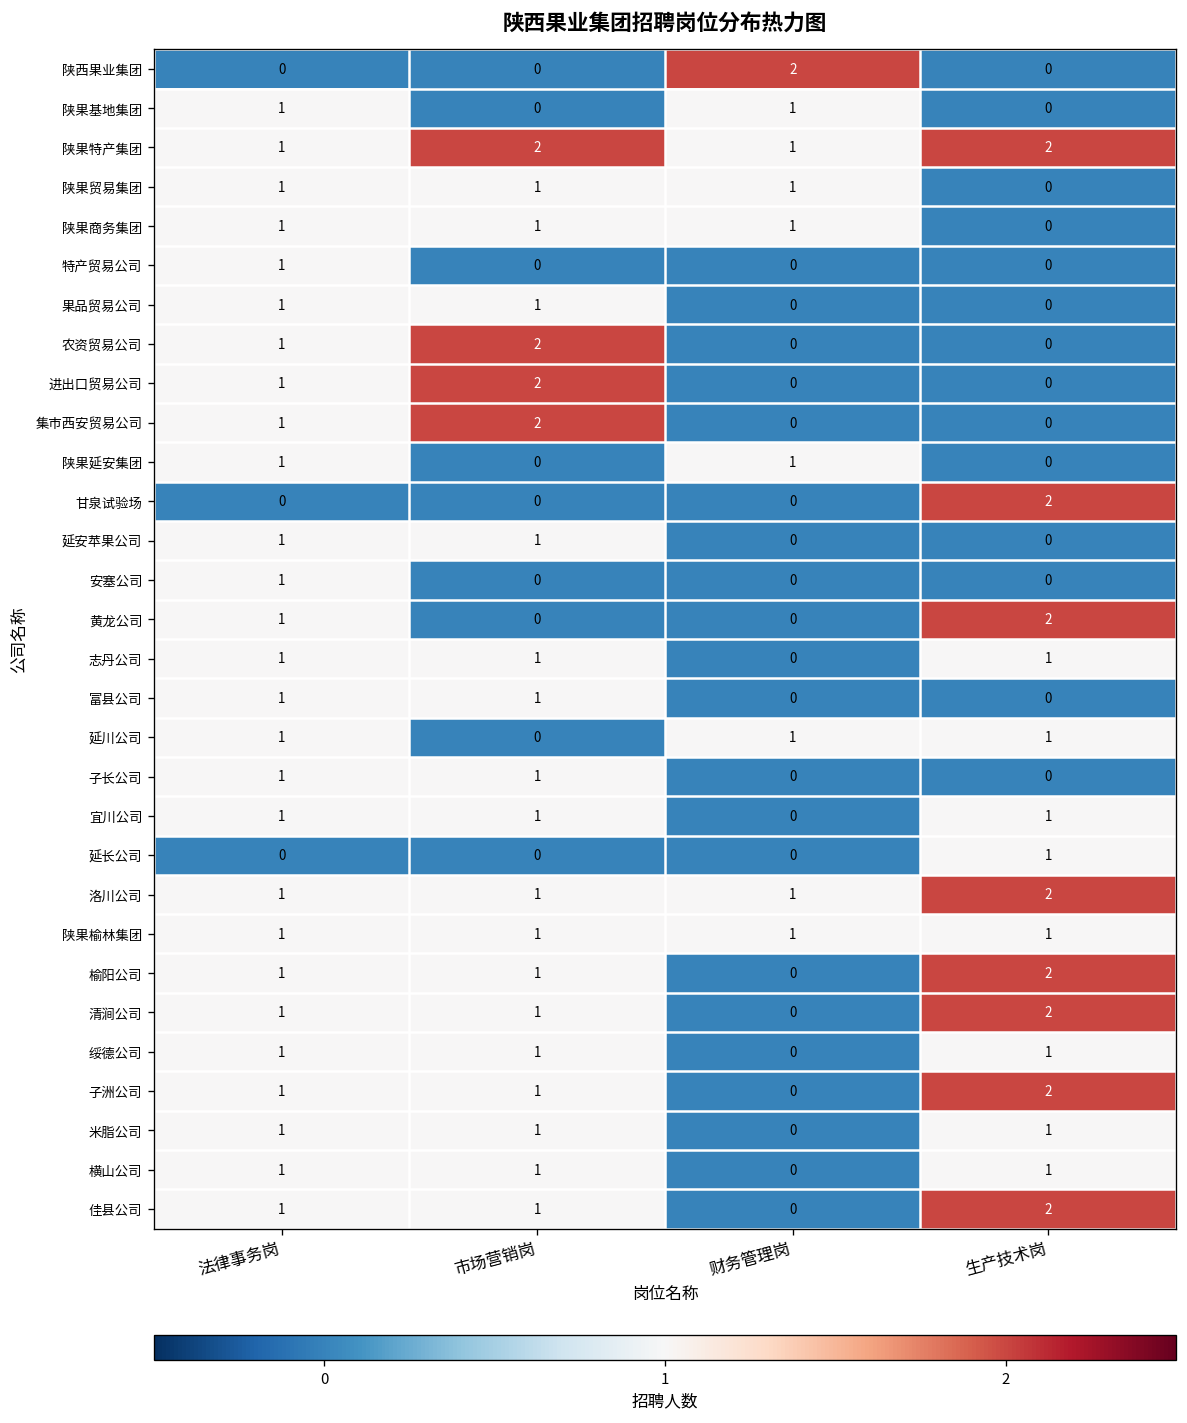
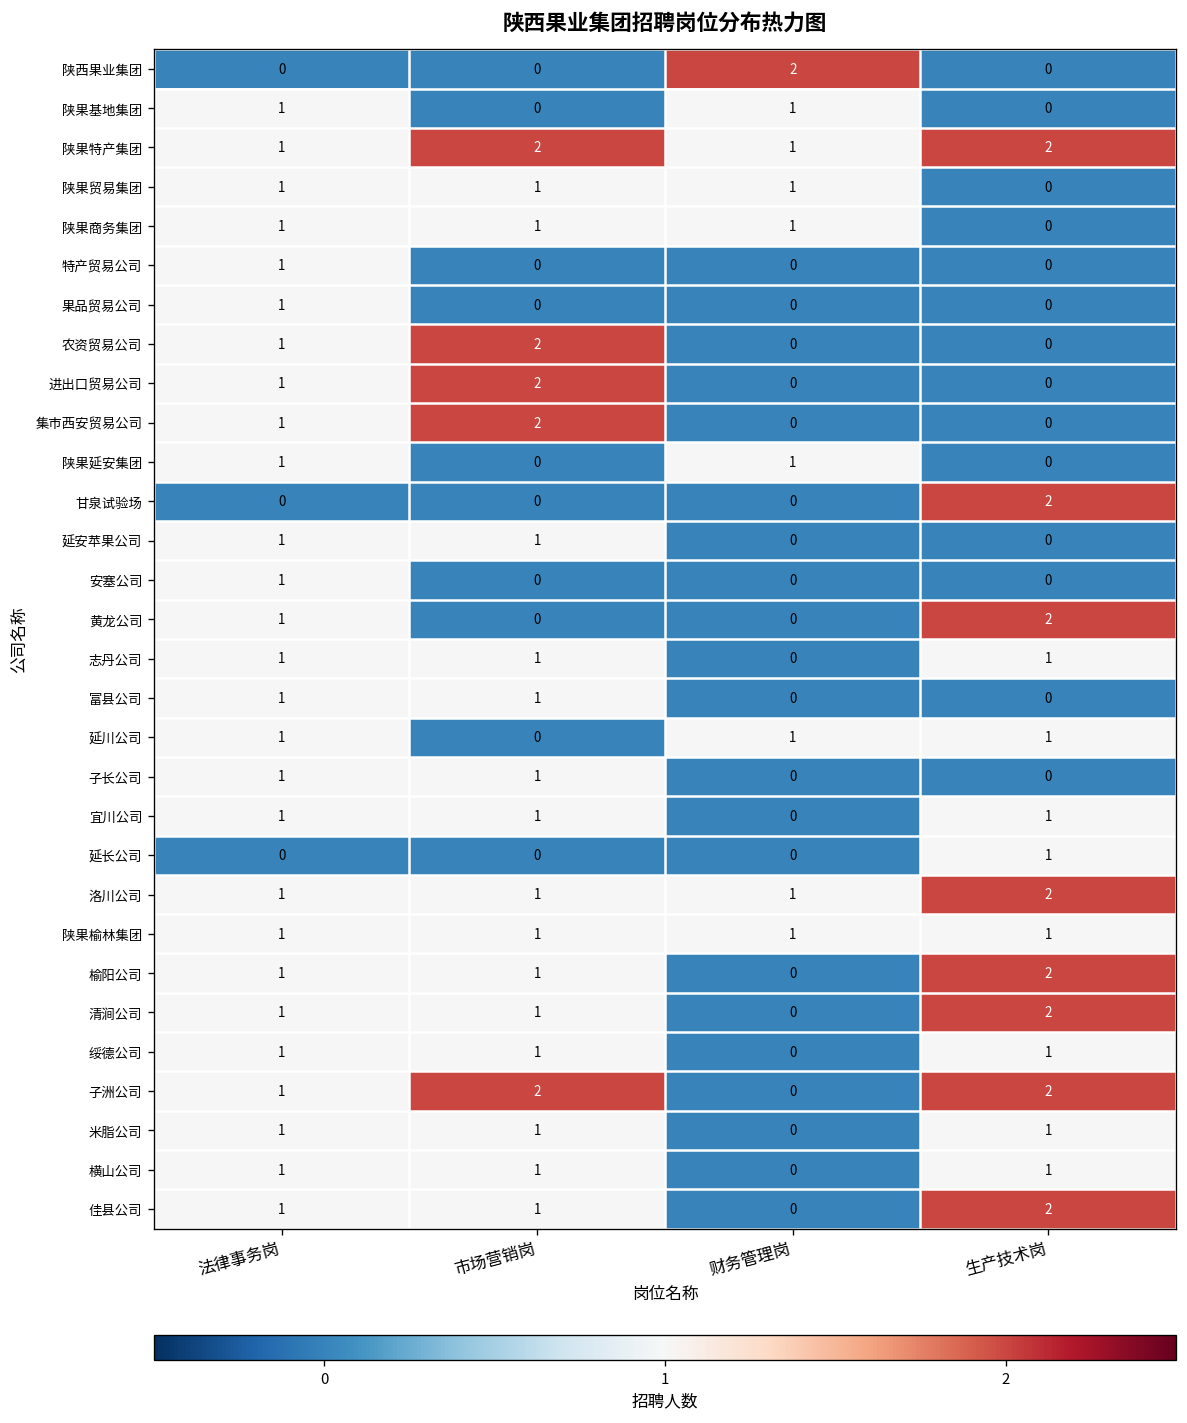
  {
    "陕西果业集团": {
      "法律事务岗": 0,
      "市场营销岗": 0,
      "财务管理岗": 2,
      "生产技术岗": 0
    },
    "陕果基地集团": {
      "法律事务岗": 1,
      "市场营销岗": 0,
      "财务管理岗": 1,
      "生产技术岗": 0
    },
    "陕果特产集团": {
      "法律事务岗": 1,
      "市场营销岗": 2,
      "财务管理岗": 1,
      "生产技术岗": 2
    },
    "陕果贸易集团": {
      "法律事务岗": 1,
      "市场营销岗": 1,
      "财务管理岗": 1,
      "生产技术岗": 0
    },
    "陕果商务集团": {
      "法律事务岗": 1,
      "市场营销岗": 1,
      "财务管理岗": 1,
      "生产技术岗": 0
    },
    "特产贸易公司": {
      "法律事务岗": 1,
      "市场营销岗": 0,
      "财务管理岗": 0,
      "生产技术岗": 0
    },
    "果品贸易公司": {
      "法律事务岗": 1,
-     "市场营销岗": 1,
+     "市场营销岗": 0,
      "财务管理岗": 0,
      "生产技术岗": 0
    },
    "农资贸易公司": {
      "法律事务岗": 1,
      "市场营销岗": 2,
      "财务管理岗": 0,
      "生产技术岗": 0
    },
    "进出口贸易公司": {
      "法律事务岗": 1,
      "市场营销岗": 2,
      "财务管理岗": 0,
      "生产技术岗": 0
    },
    "集市西安贸易公司": {
      "法律事务岗": 1,
      "市场营销岗": 2,
      "财务管理岗": 0,
      "生产技术岗": 0
    },
    "陕果延安集团": {
      "法律事务岗": 1,
      "市场营销岗": 0,
      "财务管理岗": 1,
      "生产技术岗": 0
    },
    "甘泉试验场": {
      "法律事务岗": 0,
      "市场营销岗": 0,
      "财务管理岗": 0,
      "生产技术岗": 2
    },
    "延安苹果公司": {
      "法律事务岗": 1,
      "市场营销岗": 1,
      "财务管理岗": 0,
      "生产技术岗": 0
    },
    "安塞公司": {
      "法律事务岗": 1,
      "市场营销岗": 0,
      "财务管理岗": 0,
      "生产技术岗": 0
    },
    "黄龙公司": {
      "法律事务岗": 1,
      "市场营销岗": 0,
      "财务管理岗": 0,
      "生产技术岗": 2
    },
    "志丹公司": {
      "法律事务岗": 1,
      "市场营销岗": 1,
      "财务管理岗": 0,
      "生产技术岗": 1
    },
    "富县公司": {
      "法律事务岗": 1,
      "市场营销岗": 1,
      "财务管理岗": 0,
      "生产技术岗": 0
    },
    "延川公司": {
      "法律事务岗": 1,
      "市场营销岗": 0,
      "财务管理岗": 1,
      "生产技术岗": 1
    },
    "子长公司": {
      "法律事务岗": 1,
      "市场营销岗": 1,
      "财务管理岗": 0,
      "生产技术岗": 0
    },
    "宜川公司": {
      "法律事务岗": 1,
      "市场营销岗": 1,
      "财务管理岗": 0,
      "生产技术岗": 1
    },
    "延长公司": {
      "法律事务岗": 0,
      "市场营销岗": 0,
      "财务管理岗": 0,
      "生产技术岗": 1
    },
    "洛川公司": {
      "法律事务岗": 1,
      "市场营销岗": 1,
      "财务管理岗": 1,
      "生产技术岗": 2
    },
    "陕果榆林集团": {
      "法律事务岗": 1,
      "市场营销岗": 1,
      "财务管理岗": 1,
      "生产技术岗": 1
    },
    "榆阳公司": {
      "法律事务岗": 1,
      "市场营销岗": 1,
      "财务管理岗": 0,
      "生产技术岗": 2
    },
    "清涧公司": {
      "法律事务岗": 1,
      "市场营销岗": 1,
      "财务管理岗": 0,
      "生产技术岗": 2
    },
    "绥德公司": {
      "法律事务岗": 1,
      "市场营销岗": 1,
      "财务管理岗": 0,
      "生产技术岗": 1
    },
    "子洲公司": {
      "法律事务岗": 1,
-     "市场营销岗": 1,
+     "市场营销岗": 2,
      "财务管理岗": 0,
      "生产技术岗": 2
    },
    "米脂公司": {
      "法律事务岗": 1,
      "市场营销岗": 1,
      "财务管理岗": 0,
      "生产技术岗": 1
    },
    "横山公司": {
      "法律事务岗": 1,
      "市场营销岗": 1,
      "财务管理岗": 0,
      "生产技术岗": 1
    },
    "佳县公司": {
      "法律事务岗": 1,
      "市场营销岗": 1,
      "财务管理岗": 0,
      "生产技术岗": 2
    }
  }
